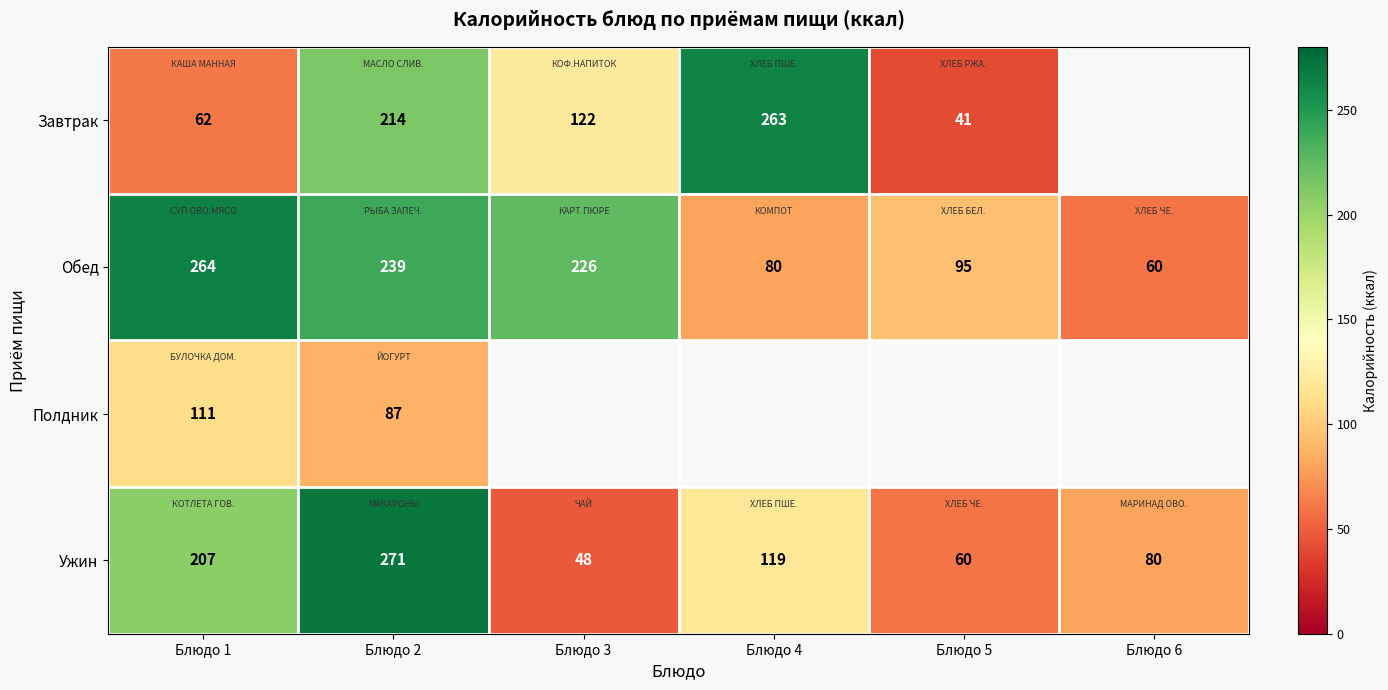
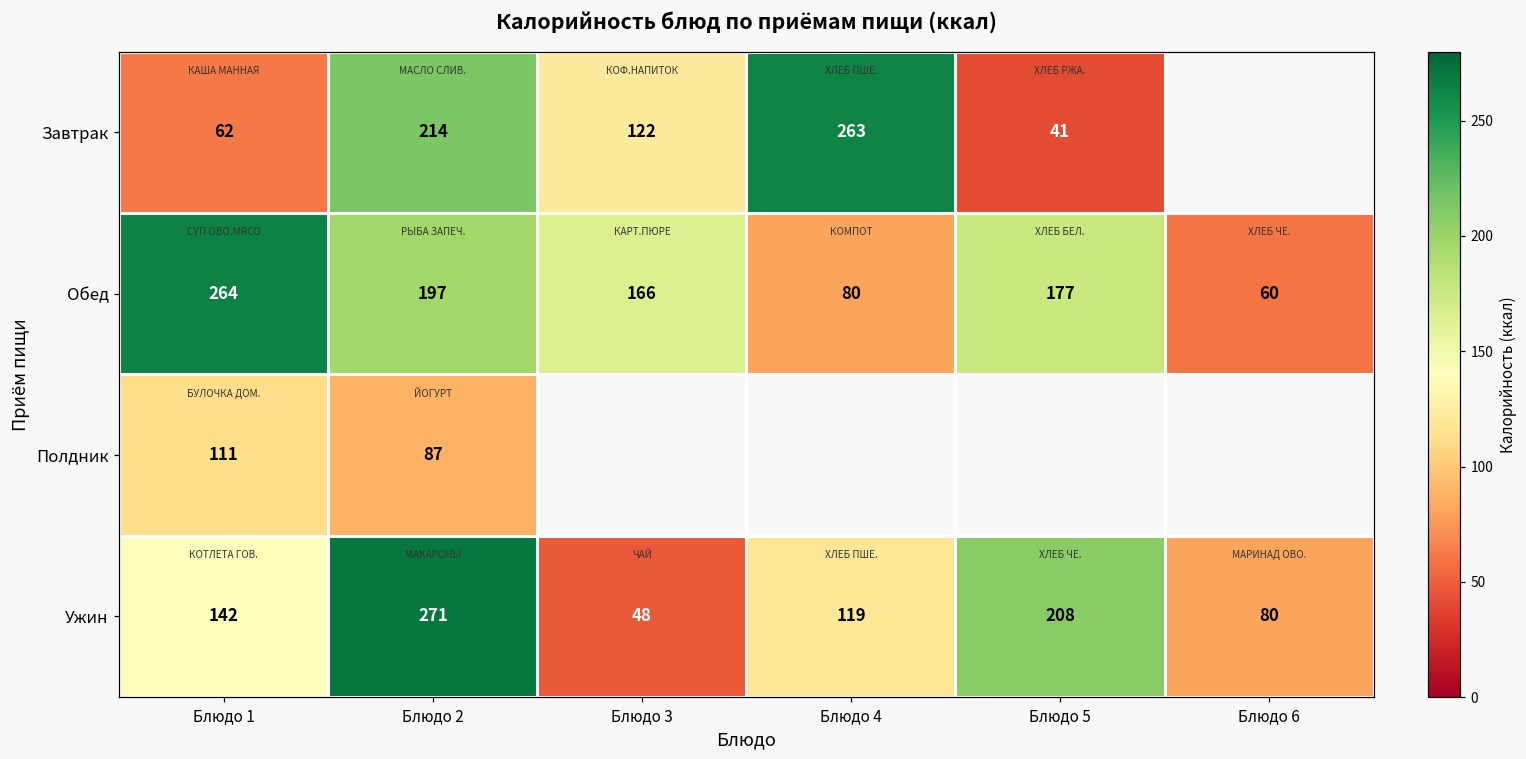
  {
    "Обед": {
-     "Блюдо 2": 239,
-     "Блюдо 3": 226,
-     "Блюдо 5": 95
+     "Блюдо 2": 197,
+     "Блюдо 3": 166,
+     "Блюдо 5": 177
    },
    "Ужин": {
-     "Блюдо 1": 207,
-     "Блюдо 5": 60
+     "Блюдо 1": 142,
+     "Блюдо 5": 208
    }
  }
